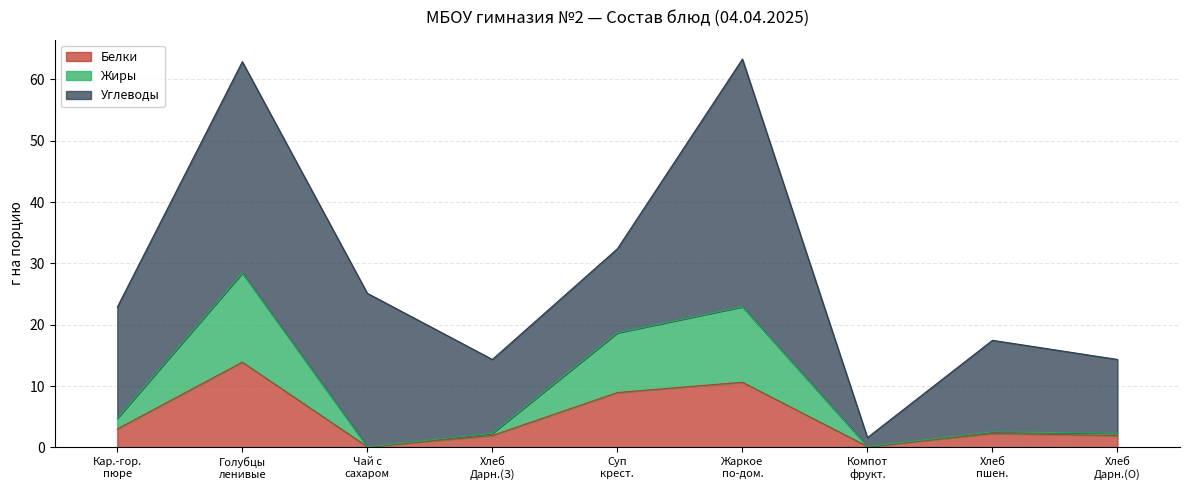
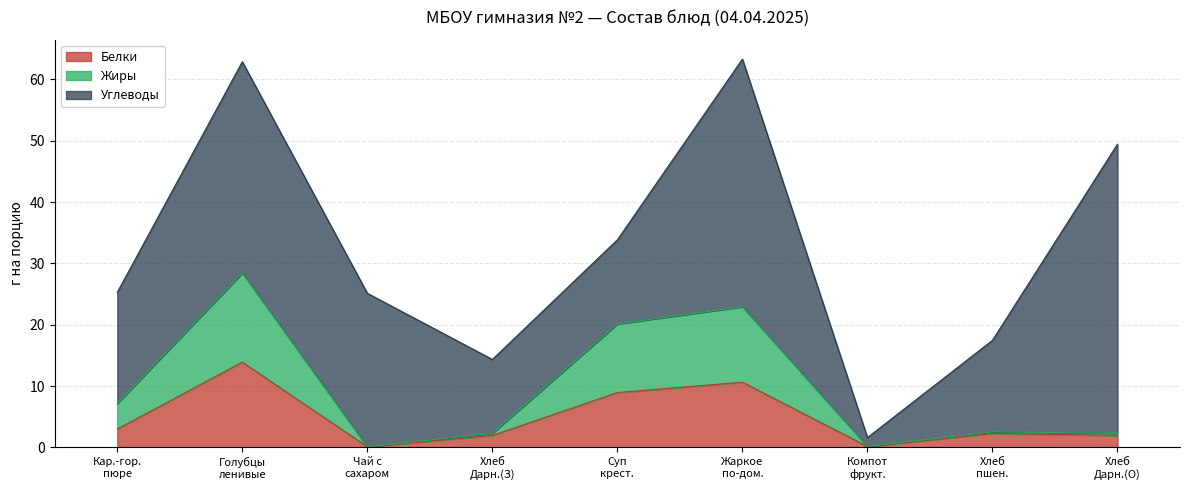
  {
    "Белки": {
      "Кар.-гор. пюре": 3,
      "Голубцы ленивые": 14,
      "Суп крест.": 9,
      "Жаркое по-дом.": 11
    },
    "Жиры": {
-     "Кар.-гор. пюре": 2,
+     "Кар.-гор. пюре": 4,
      "Голубцы ленивые": 15,
-     "Суп крест.": 10,
+     "Суп крест.": 11,
      "Жаркое по-дом.": 12
    },
    "Углеводы": {
      "Кар.-гор. пюре": 18,
      "Голубцы ленивые": 34,
      "Чай с сахаром": 25,
      "Хлеб Дарн.(З)": 12,
      "Суп крест.": 14,
      "Жаркое по-дом.": 40,
      "Компот фрукт.": 1,
      "Хлеб пшен.": 15,
-     "Хлеб Дарн.(О)": 12
+     "Хлеб Дарн.(О)": 47
    }
  }
